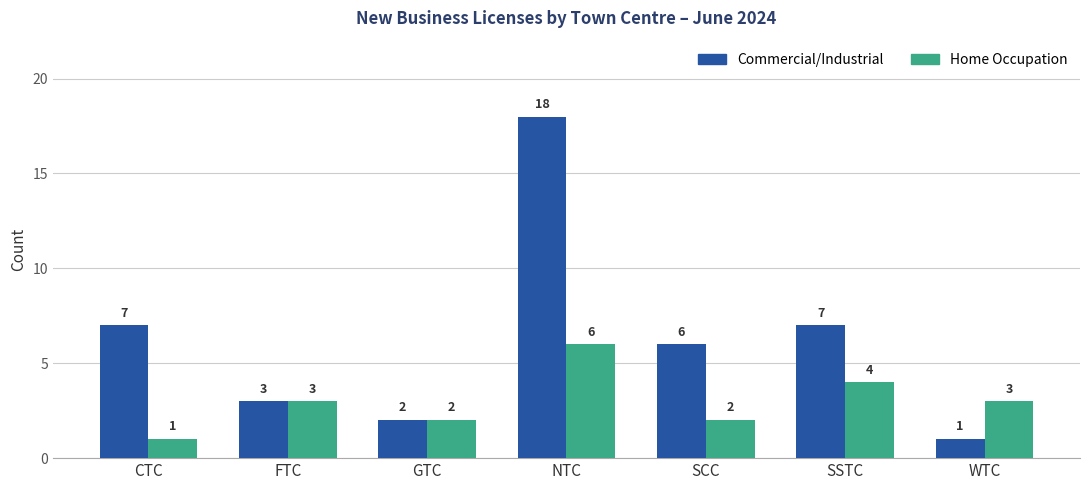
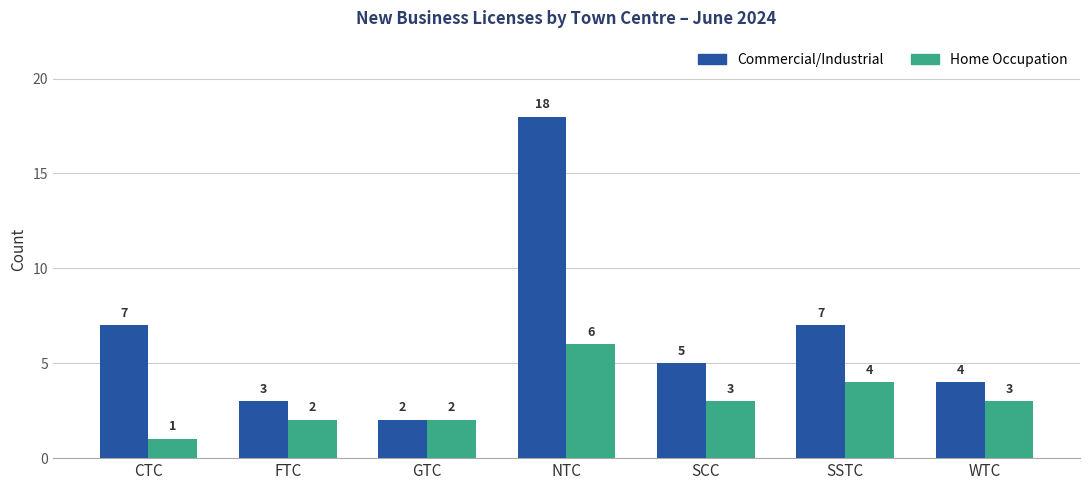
  {
    "Commercial/Industrial": {
      "CTC": 7,
      "FTC": 3,
      "GTC": 2,
      "NTC": 18,
-     "SCC": 6,
+     "SCC": 5,
      "SSTC": 7,
-     "WTC": 1
+     "WTC": 4
    },
    "Home Occupation": {
      "CTC": 1,
-     "FTC": 3,
+     "FTC": 2,
      "GTC": 2,
      "NTC": 6,
-     "SCC": 2,
+     "SCC": 3,
      "SSTC": 4,
      "WTC": 3
    }
  }
